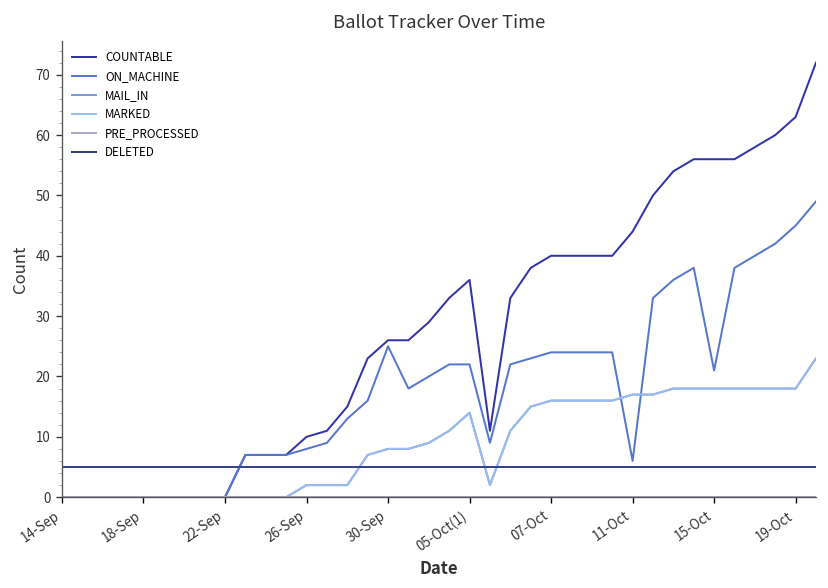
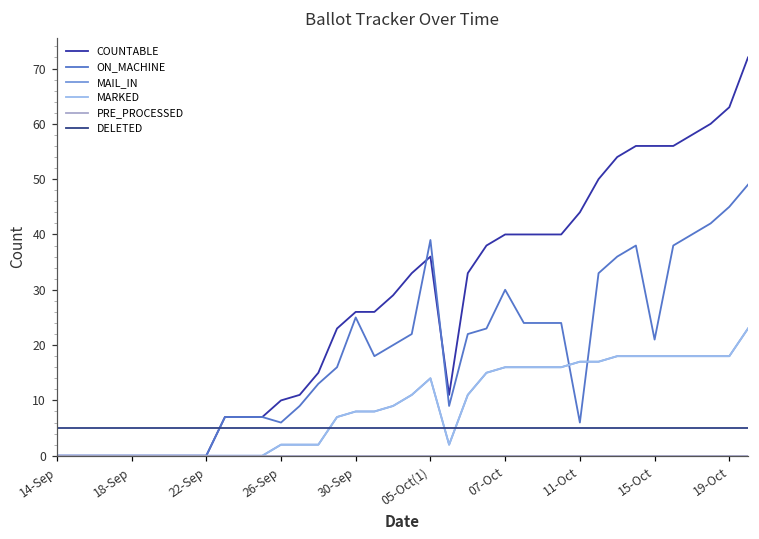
  {
    "ON_MACHINE": {
-     "26-Sep": 8,
+     "26-Sep": 6,
      "30-Sep": 25,
-     "05-Oct(1)": 22,
-     "07-Oct": 24,
+     "05-Oct(1)": 39,
+     "07-Oct": 30,
      "11-Oct": 6,
      "15-Oct": 21,
      "19-Oct": 45
    }
  }
